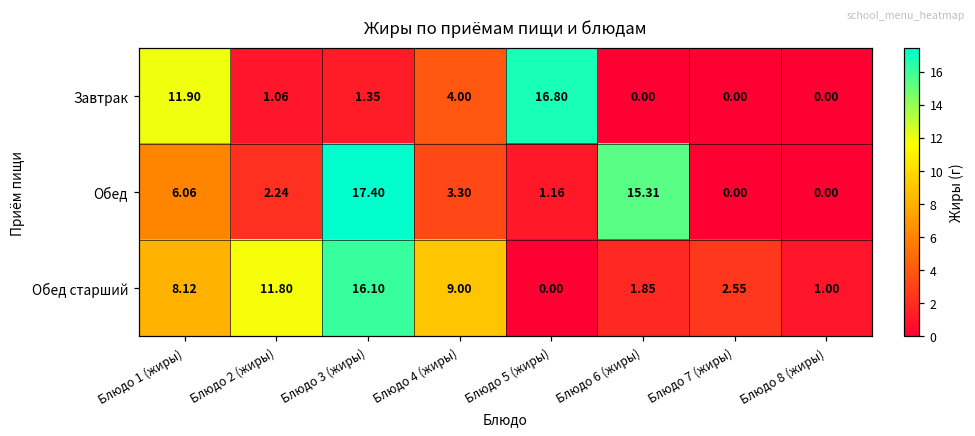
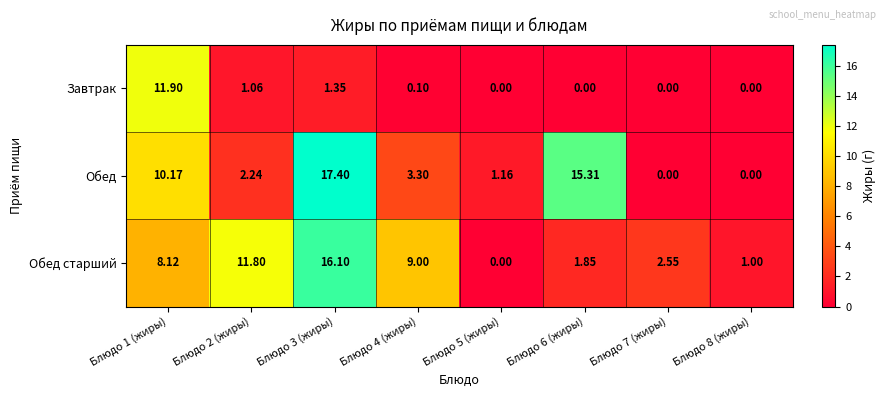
  {
    "Завтрак": {
      "Блюдо 1 (жиры)": 11.90,
      "Блюдо 2 (жиры)": 1.06,
      "Блюдо 3 (жиры)": 1.35,
-     "Блюдо 4 (жиры)": 4.00,
-     "Блюдо 5 (жиры)": 16.80,
+     "Блюдо 4 (жиры)": 0.10,
+     "Блюдо 5 (жиры)": 0.00,
      "Блюдо 6 (жиры)": 0.00,
      "Блюдо 7 (жиры)": 0.00,
      "Блюдо 8 (жиры)": 0.00
    },
    "Обед": {
-     "Блюдо 1 (жиры)": 6.06,
+     "Блюдо 1 (жиры)": 10.17,
      "Блюдо 2 (жиры)": 2.24,
      "Блюдо 3 (жиры)": 17.40,
      "Блюдо 4 (жиры)": 3.30,
      "Блюдо 5 (жиры)": 1.16,
      "Блюдо 6 (жиры)": 15.31,
      "Блюдо 7 (жиры)": 0.00,
      "Блюдо 8 (жиры)": 0.00
    },
    "Обед старший": {
      "Блюдо 1 (жиры)": 8.12,
      "Блюдо 2 (жиры)": 11.80,
      "Блюдо 3 (жиры)": 16.10,
      "Блюдо 4 (жиры)": 9.00,
      "Блюдо 5 (жиры)": 0.00,
      "Блюдо 6 (жиры)": 1.85,
      "Блюдо 7 (жиры)": 2.55,
      "Блюдо 8 (жиры)": 1.00
    }
  }
